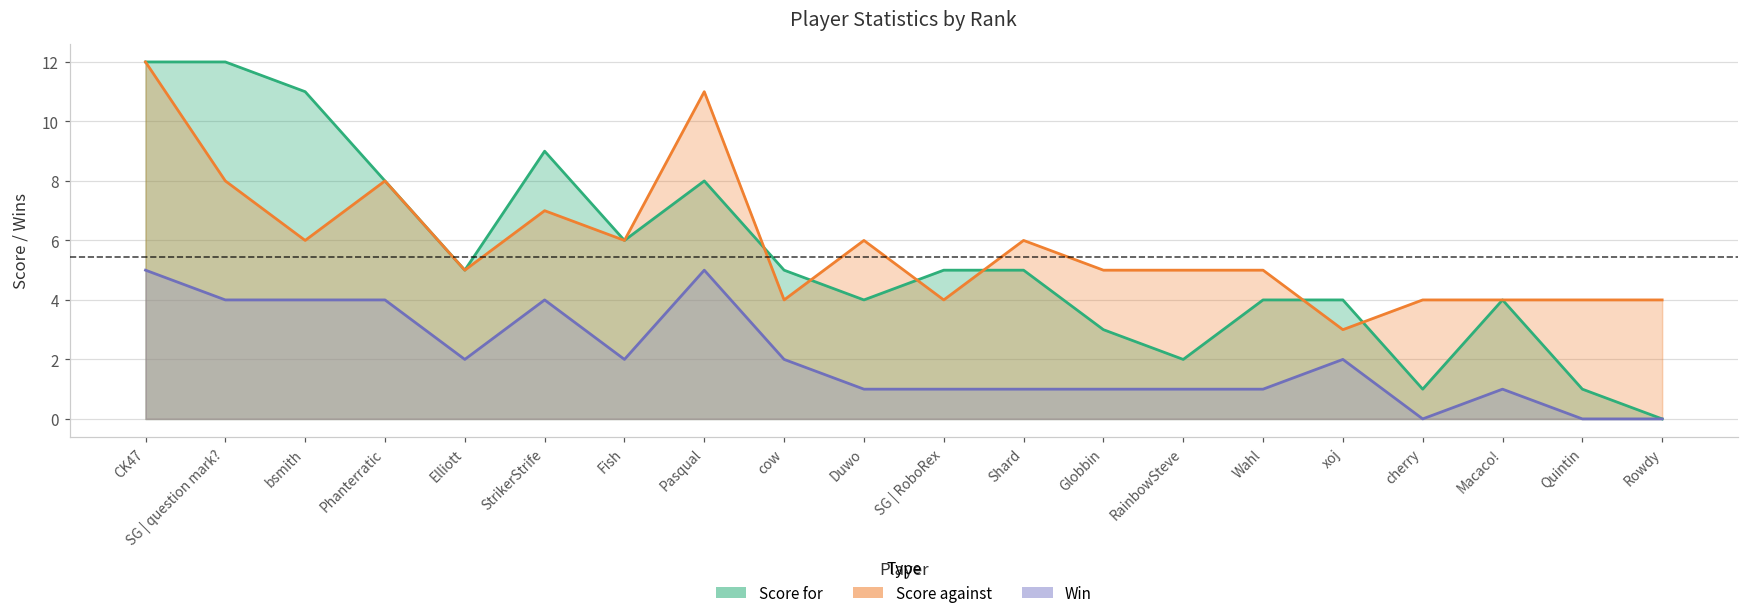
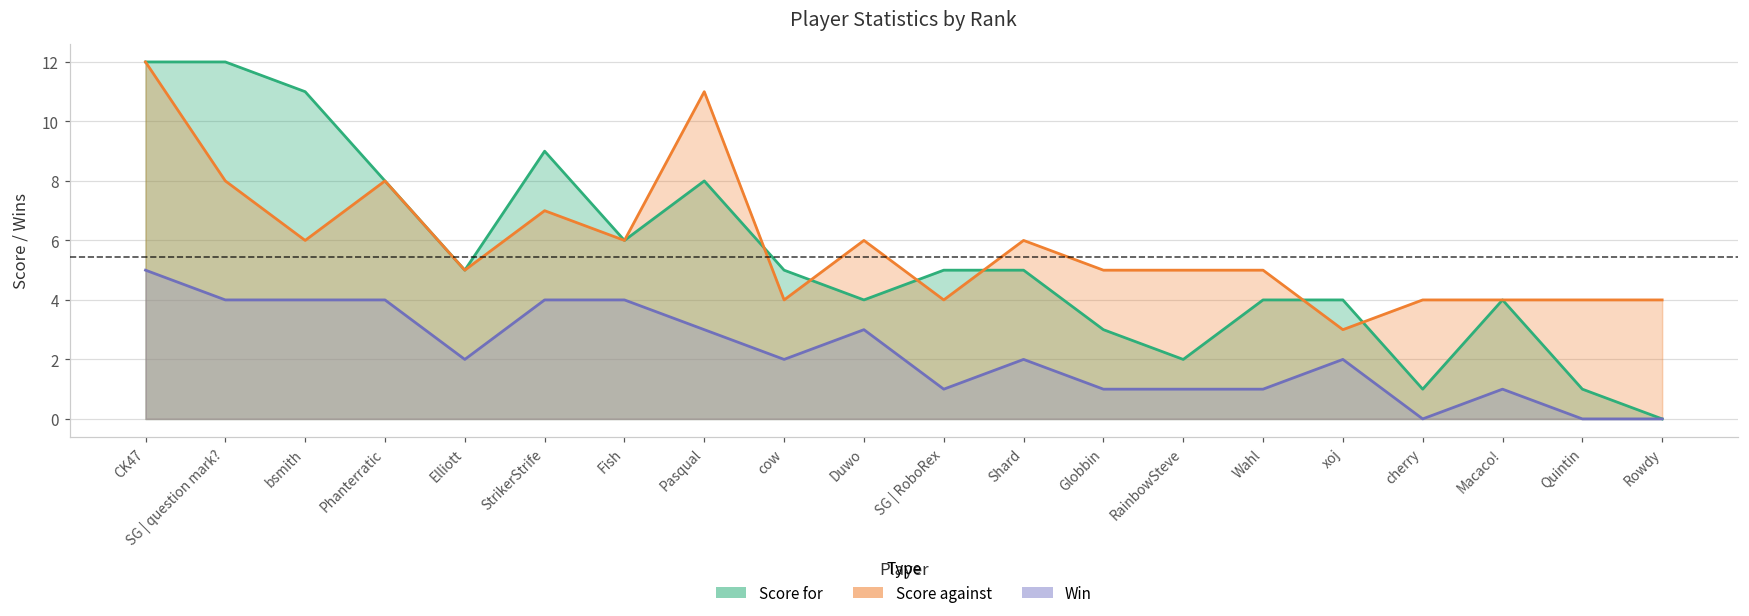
  {
    "Score for": {
      "SG | question mark?": 12,
      "bsmith": 11,
      "StrikerStrife": 9,
      "Pasqual": 8,
      "cow": 5,
      "Duwo": 4,
      "SG | RoboRex": 5,
      "Shard": 5,
      "Globbin": 3,
      "RainbowSteve": 2,
      "Wahl": 4,
      "xoj": 4,
      "cherry": 1,
      "Quintin": 1
    },
    "Score against": {
      "SG | question mark?": 8,
      "bsmith": 6,
      "StrikerStrife": 7,
      "Pasqual": 11,
      "cow": 4,
      "Duwo": 6,
      "SG | RoboRex": 4,
      "Shard": 6,
      "Globbin": 5,
      "RainbowSteve": 5,
      "Wahl": 5,
      "xoj": 3,
      "cherry": 4,
      "Quintin": 4,
      "Rowdy": 4
    },
    "Win": {
      "CK47": 5,
      "SG | question mark?": 4,
      "bsmith": 4,
      "Phanterratic": 4,
      "Elliott": 2,
      "StrikerStrife": 4,
-     "Fish": 2,
-     "Pasqual": 5,
+     "Fish": 4,
+     "Pasqual": 3,
      "cow": 2,
-     "Duwo": 1,
+     "Duwo": 3,
      "SG | RoboRex": 1,
-     "Shard": 1,
+     "Shard": 2,
      "Globbin": 1,
      "RainbowSteve": 1,
      "Wahl": 1,
      "xoj": 2,
      "cherry": 0,
      "Macaco!": 1,
      "Quintin": 0
    }
  }
